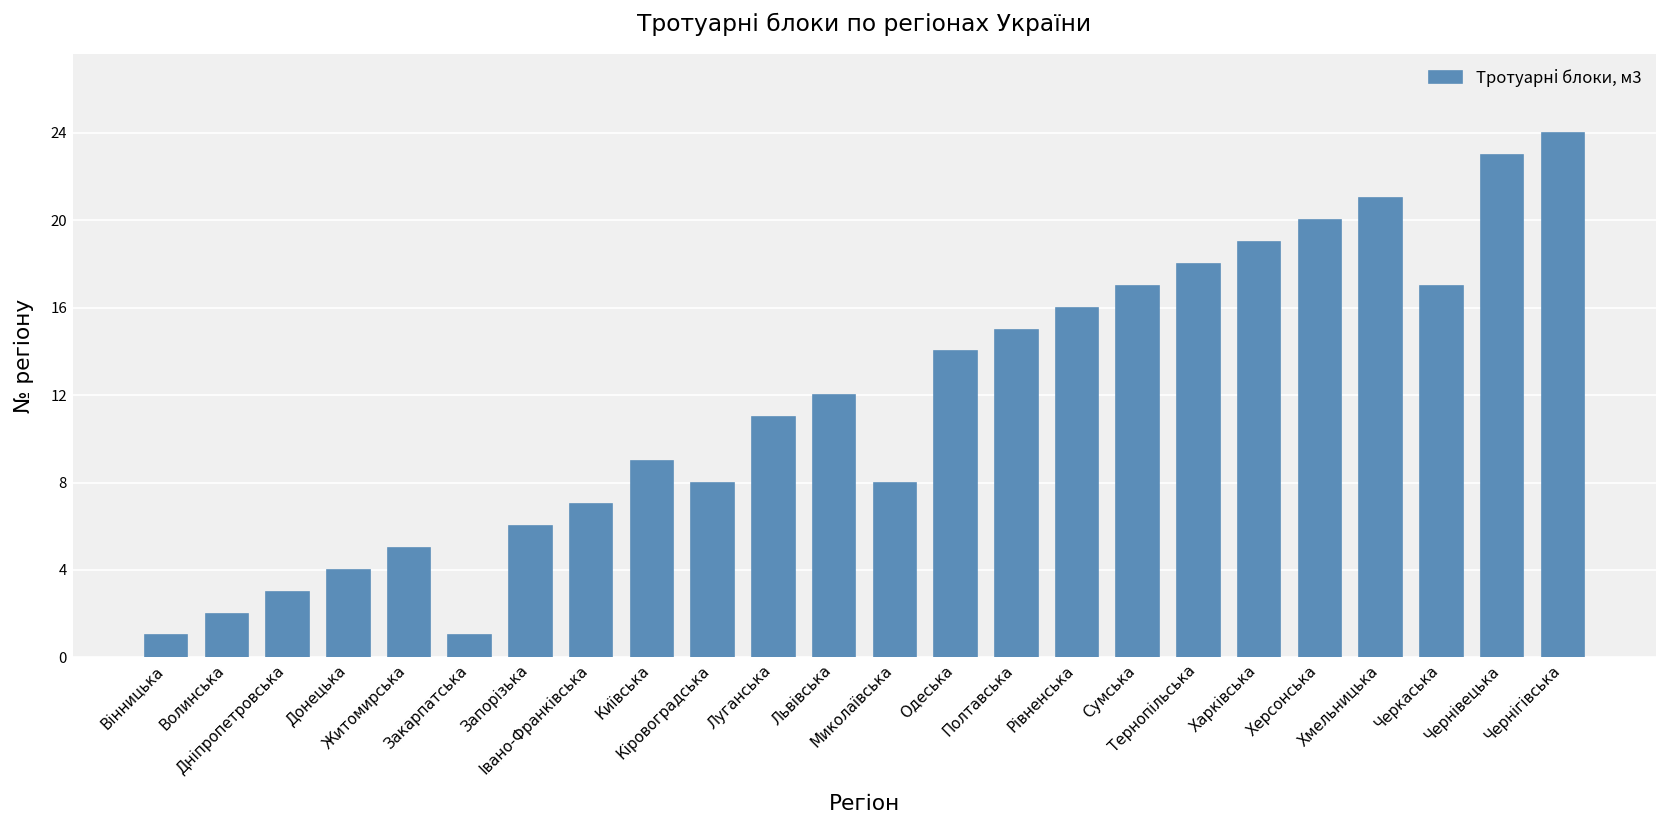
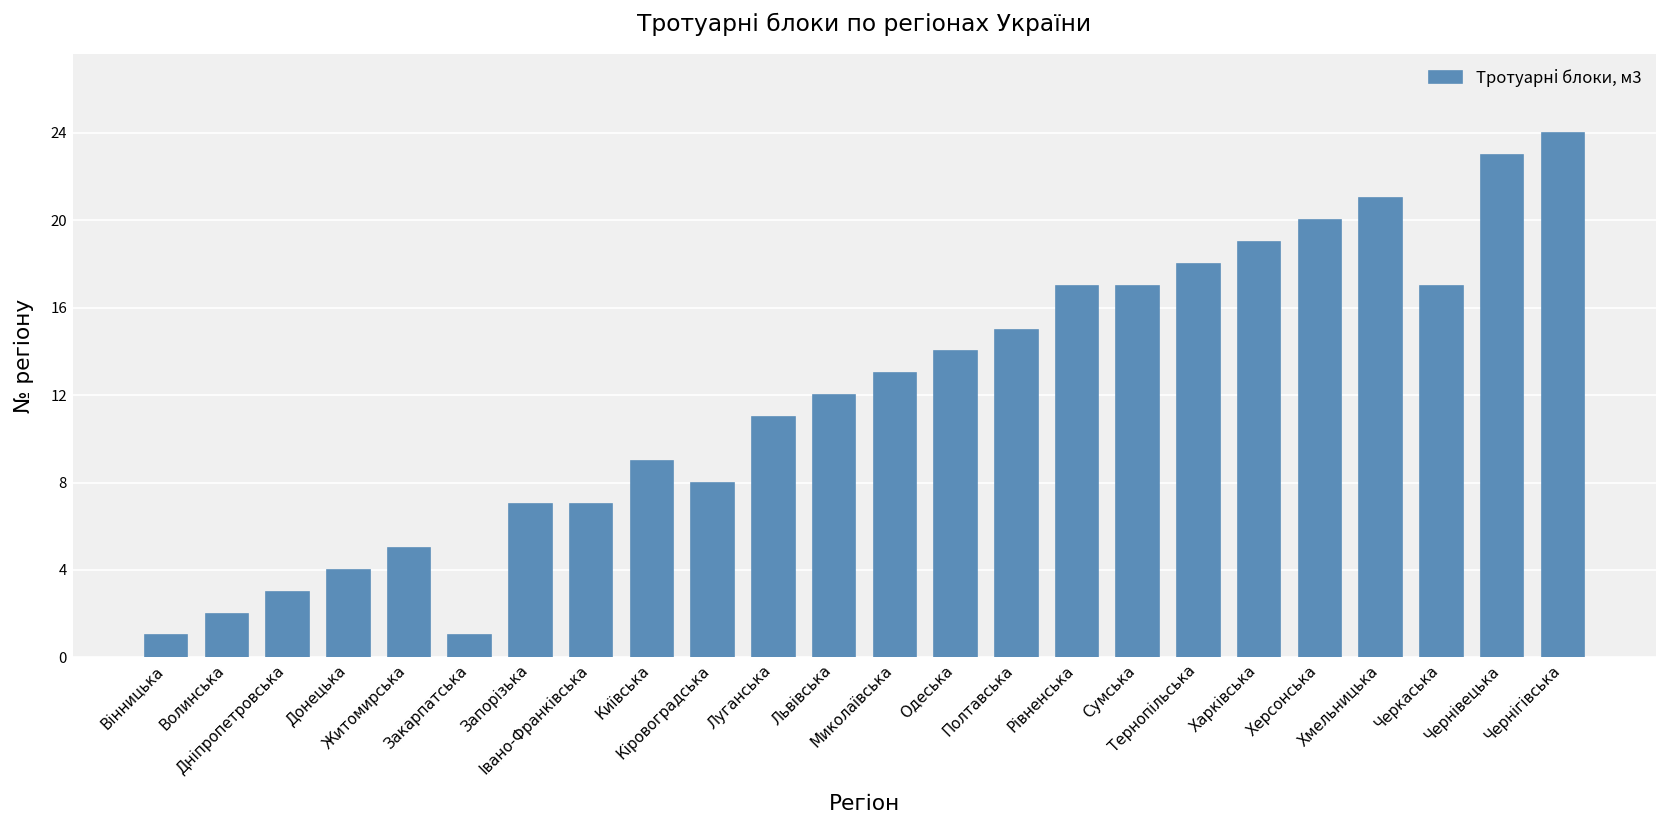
  {
    "Вінницька": 1,
    "Волинська": 2,
    "Дніпропетровська": 3,
    "Донецька": 4,
    "Житомирська": 5,
    "Закарпатська": 1,
-   "Запорізька": 6,
+   "Запорізька": 7,
    "Івано-Франківська": 7,
    "Київська": 9,
    "Кіровоградська": 8,
    "Луганська": 11,
    "Львівська": 12,
-   "Миколаївська": 8,
+   "Миколаївська": 13,
    "Одеська": 14,
    "Полтавська": 15,
-   "Рівненська": 16,
+   "Рівненська": 17,
    "Сумська": 17,
    "Тернопільська": 18,
    "Харківська": 19,
    "Херсонська": 20,
    "Хмельницька": 21,
    "Черкаська": 17,
    "Чернівецька": 23,
    "Чернігівська": 24
  }
